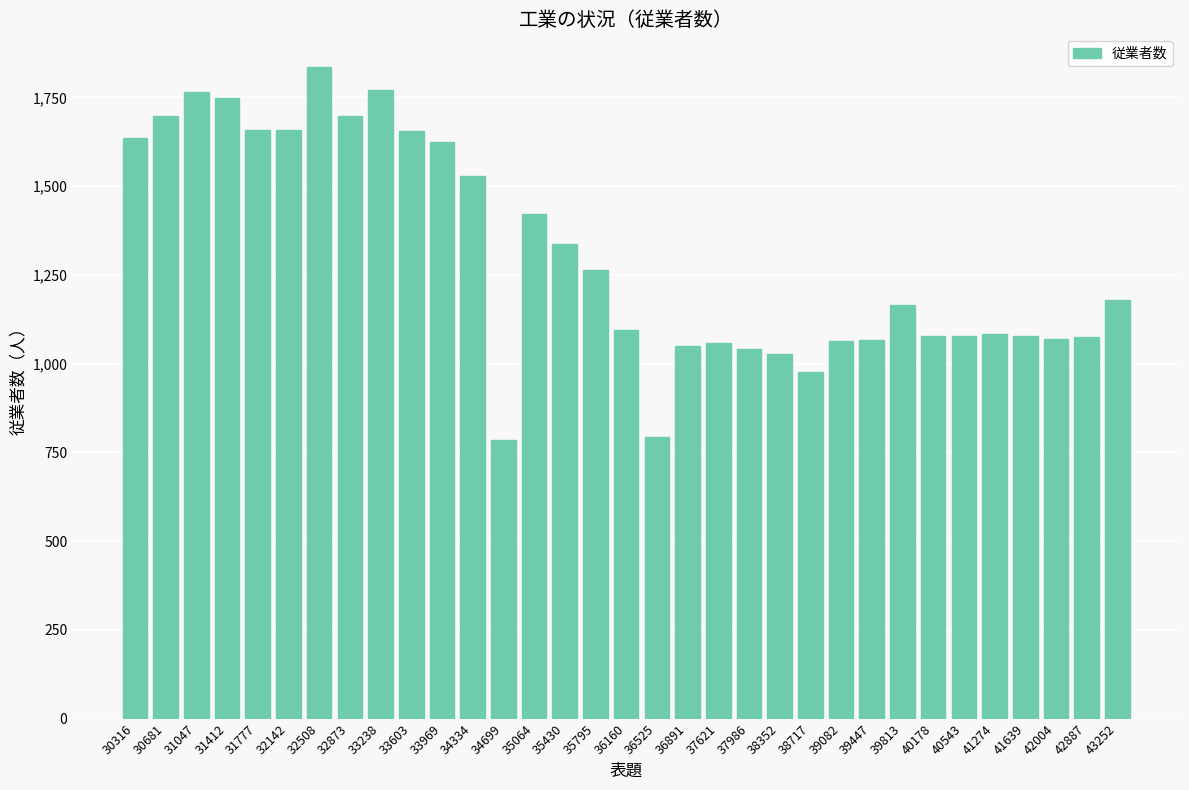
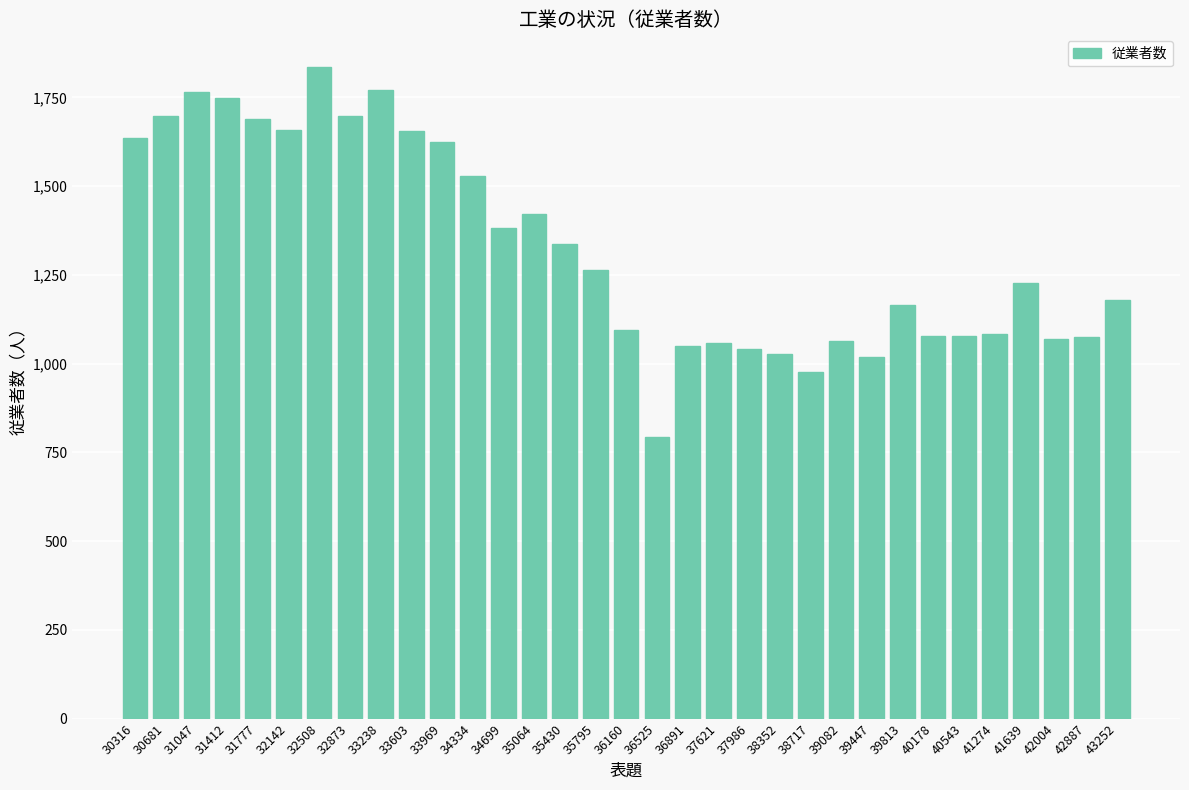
  {
    "30316": "1,640",
    "30681": "1,700",
    "31047": "1,770",
    "31412": "1,750",
-   "31777": "1,660",
+   "31777": "1,690",
    "32142": "1,660",
    "32508": "1,840",
    "32873": "1,700",
    "33238": "1,770",
    "33603": "1,660",
    "33969": "1,630",
    "34334": "1,530",
-   "34699": "780",
+   "34699": "1,380",
    "35064": "1,420",
    "35430": "1,340",
    "35795": "1,260",
    "36160": "1,090",
    "36525": "790",
    "36891": "1,050",
    "37621": "1,060",
    "37986": "1,040",
    "38352": "1,030",
    "38717": "980",
    "39082": "1,060",
-   "39447": "1,070",
+   "39447": "1,020",
    "39813": "1,160",
    "40178": "1,080",
    "40543": "1,080",
    "41274": "1,080",
-   "41639": "1,080",
+   "41639": "1,230",
    "42004": "1,070",
    "42887": "1,080",
    "43252": "1,180"
  }
